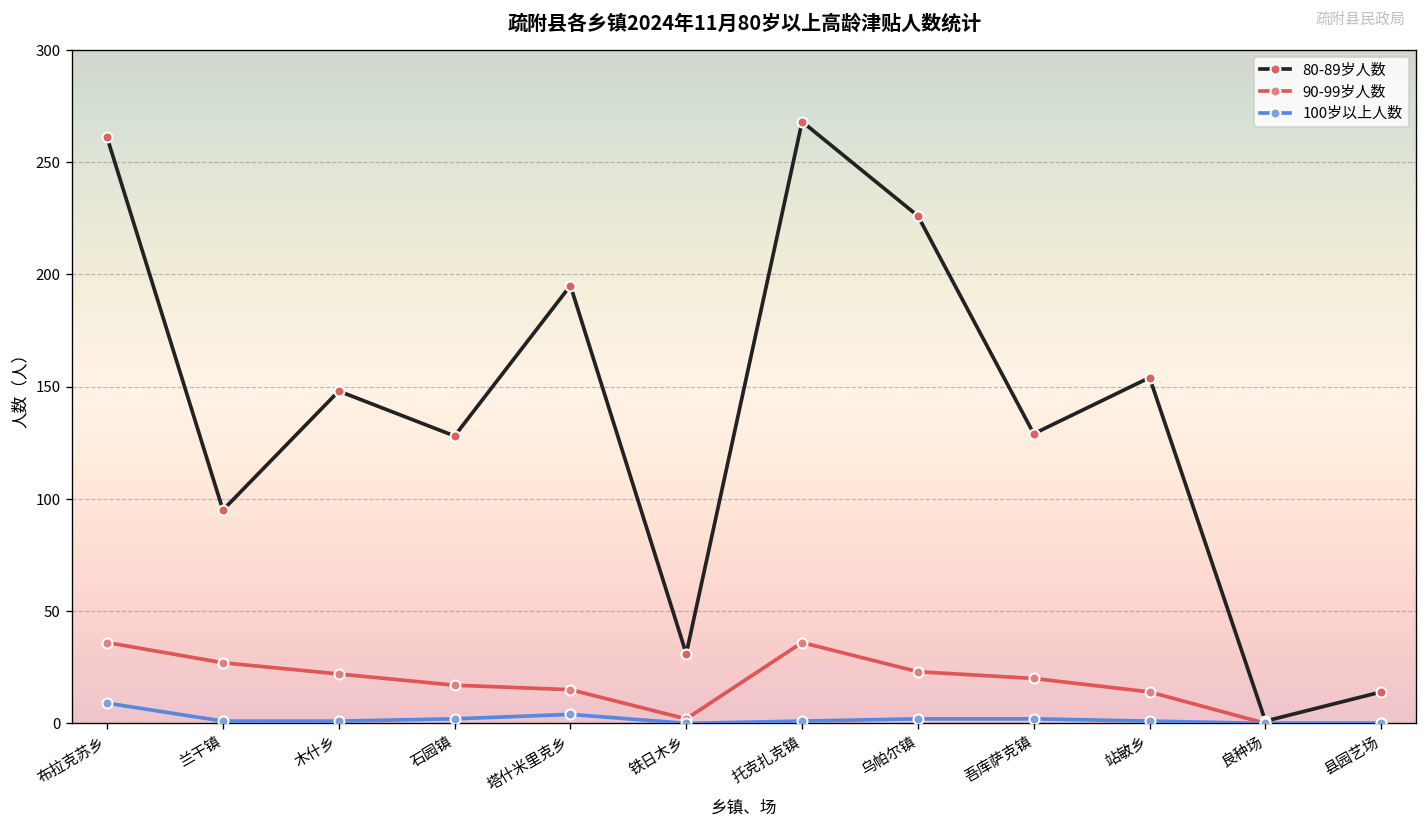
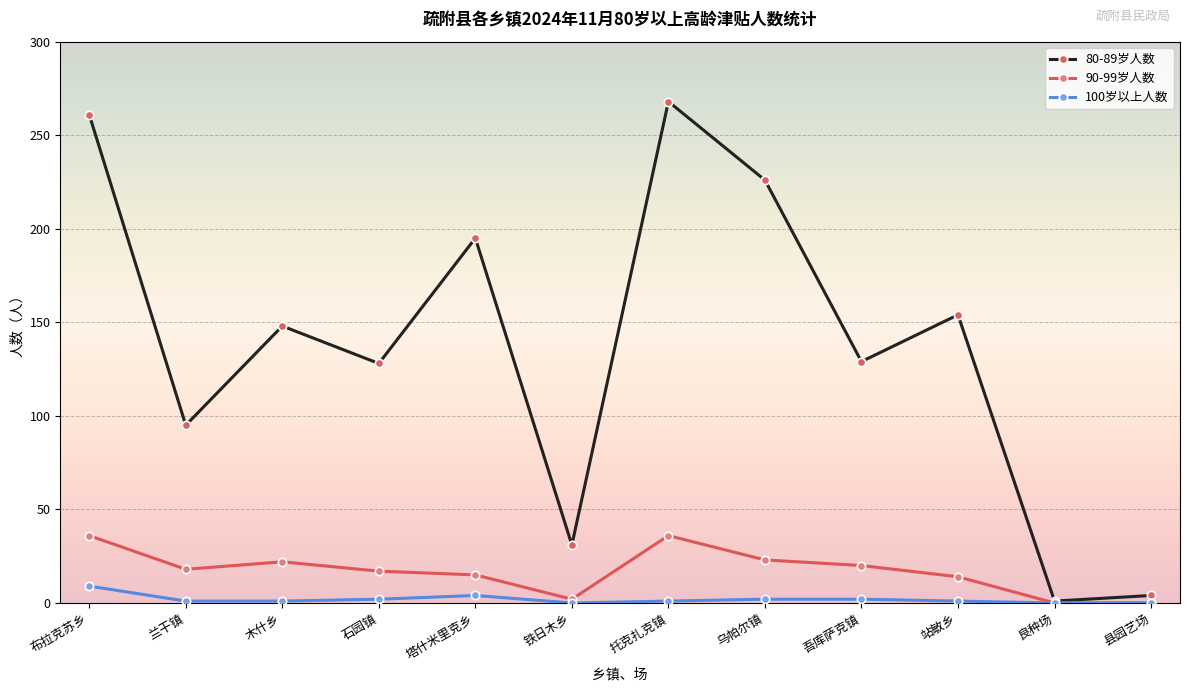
  {
    "80-89岁人数": {
      "布拉克苏乡": 261,
      "兰干镇": 95,
      "木什乡": 148,
      "石园镇": 128,
      "塔什米里克乡": 195,
      "铁日木乡": 31,
      "托克扎克镇": 268,
      "乌帕尔镇": 226,
      "吾库萨克镇": 129,
      "站敏乡": 154,
-     "县园艺场": 14
+     "县园艺场": 4
    },
    "90-99岁人数": {
      "布拉克苏乡": 36,
-     "兰干镇": 27,
+     "兰干镇": 18,
      "木什乡": 22,
      "石园镇": 17,
      "塔什米里克乡": 15,
      "铁日木乡": 2,
      "托克扎克镇": 36,
      "乌帕尔镇": 23,
      "吾库萨克镇": 20,
      "站敏乡": 14
    },
    "100岁以上人数": {
      "布拉克苏乡": 9,
      "兰干镇": 1,
      "木什乡": 1,
      "石园镇": 2,
      "塔什米里克乡": 4,
      "铁日木乡": 0,
      "托克扎克镇": 1,
      "乌帕尔镇": 2,
      "吾库萨克镇": 2,
      "站敏乡": 1
    }
  }
